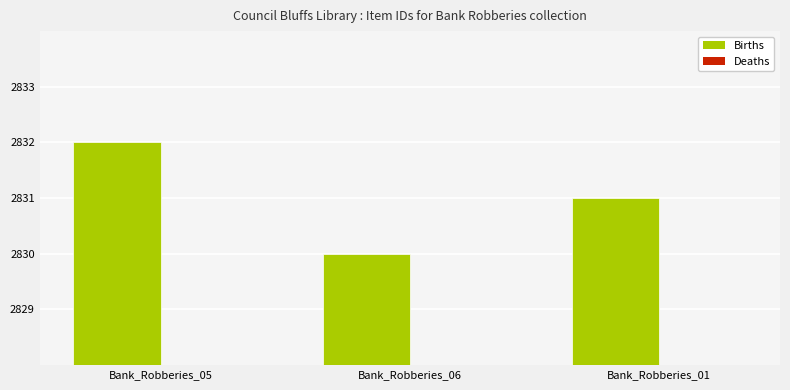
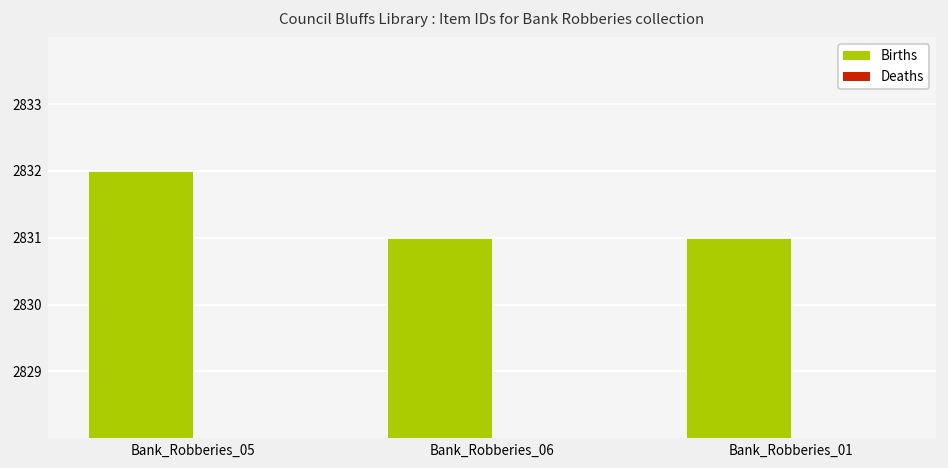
  {
    "Births": {
      "Bank_Robberies_05": 2832,
-     "Bank_Robberies_06": 2830,
+     "Bank_Robberies_06": 2831,
      "Bank_Robberies_01": 2831
    }
  }
